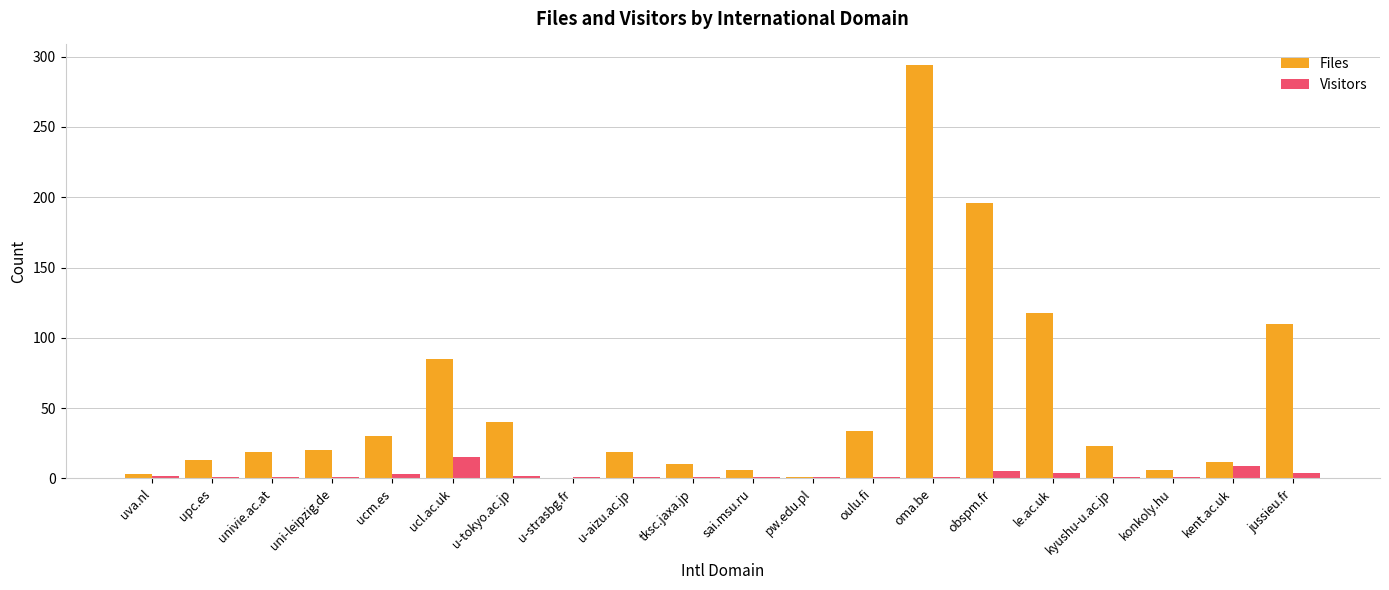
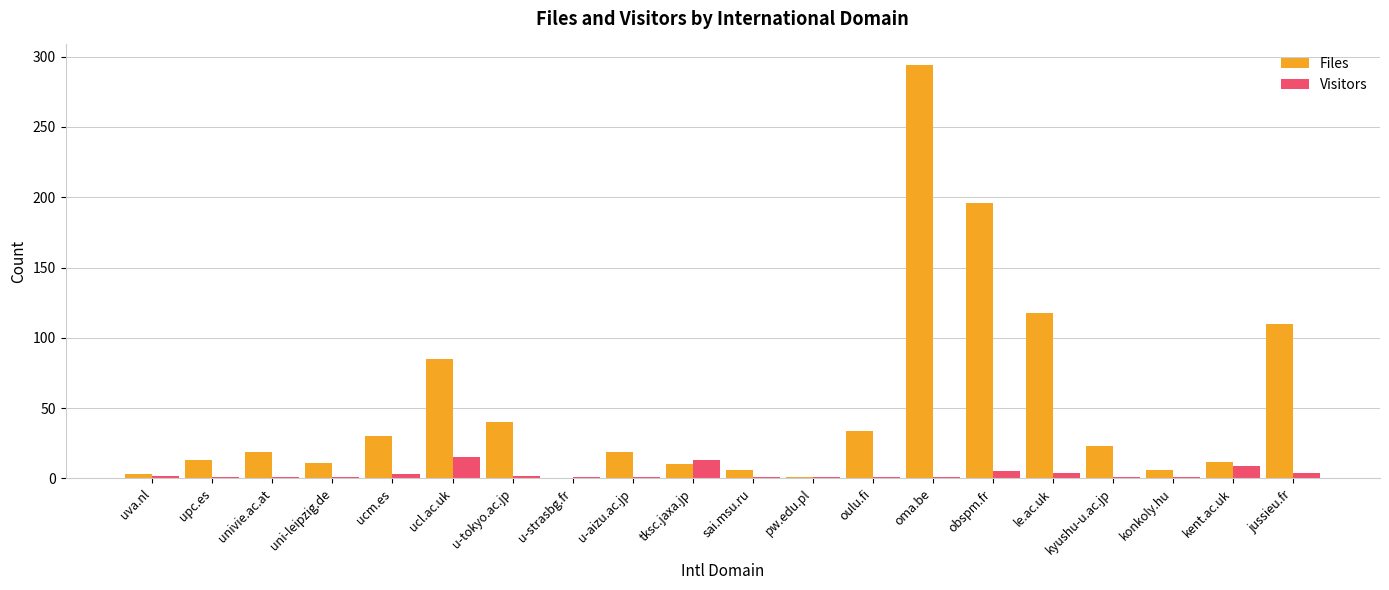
  {
    "Files": {
      "uva.nl": 3,
      "upc.es": 13,
      "univie.ac.at": 19,
-     "uni-leipzig.de": 20,
+     "uni-leipzig.de": 11,
      "ucm.es": 30,
      "ucl.ac.uk": 85,
      "u-tokyo.ac.jp": 40,
      "u-strasbg.fr": 0,
      "u-aizu.ac.jp": 19,
      "tksc.jaxa.jp": 10,
      "sai.msu.ru": 6,
      "oulu.fi": 34,
      "oma.be": 294,
      "obspm.fr": 196,
      "le.ac.uk": 118,
      "kyushu-u.ac.jp": 23,
      "konkoly.hu": 6,
      "kent.ac.uk": 12,
      "jussieu.fr": 110
    },
    "Visitors": {
      "uva.nl": 2,
      "ucm.es": 3,
      "ucl.ac.uk": 15,
      "u-tokyo.ac.jp": 2,
-     "tksc.jaxa.jp": 1,
+     "tksc.jaxa.jp": 13,
      "obspm.fr": 5,
      "le.ac.uk": 4,
      "kent.ac.uk": 9,
      "jussieu.fr": 4
    }
  }
